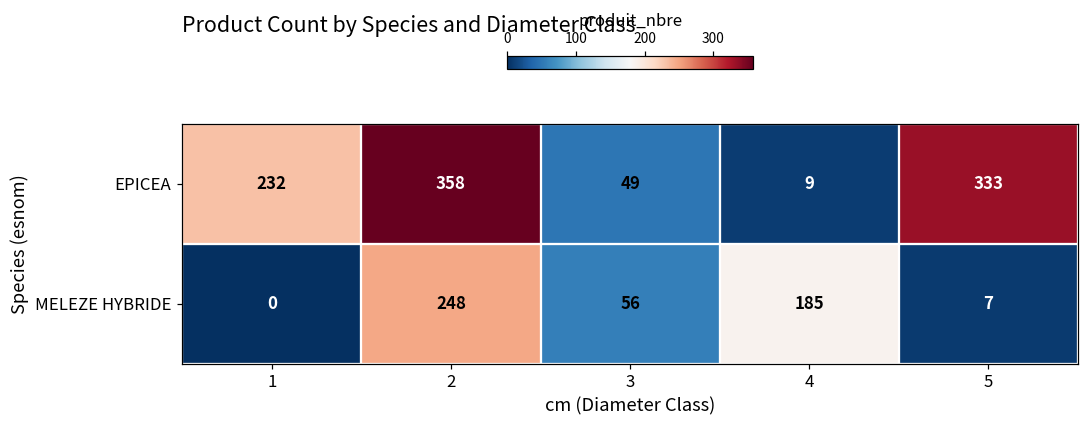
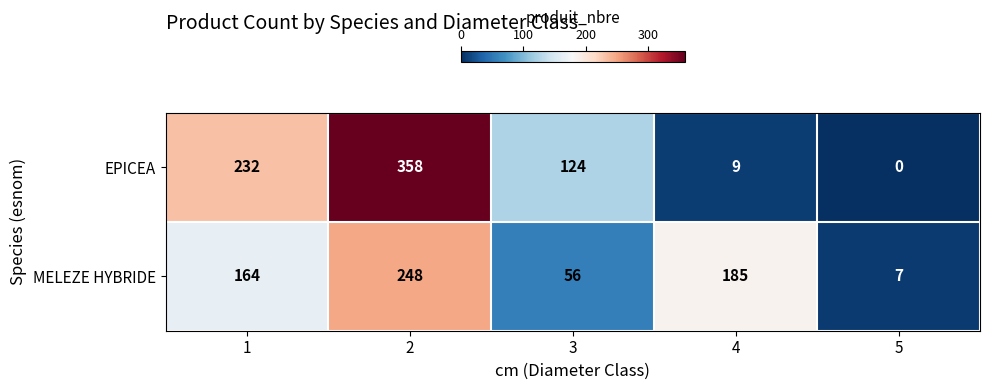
  {
    "EPICEA": {
      "1": 232,
      "2": 358,
-     "3": 49,
+     "3": 124,
      "4": 9,
-     "5": 333
+     "5": 0
    },
    "MELEZE HYBRIDE": {
-     "1": 0,
+     "1": 164,
      "2": 248,
      "3": 56,
      "4": 185,
      "5": 7
    }
  }
